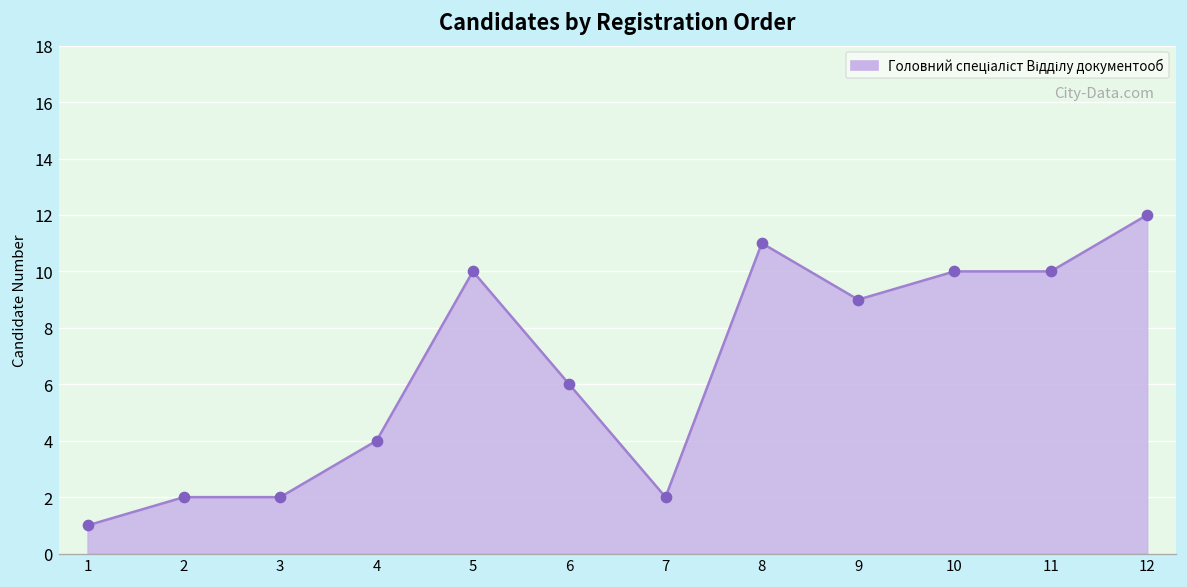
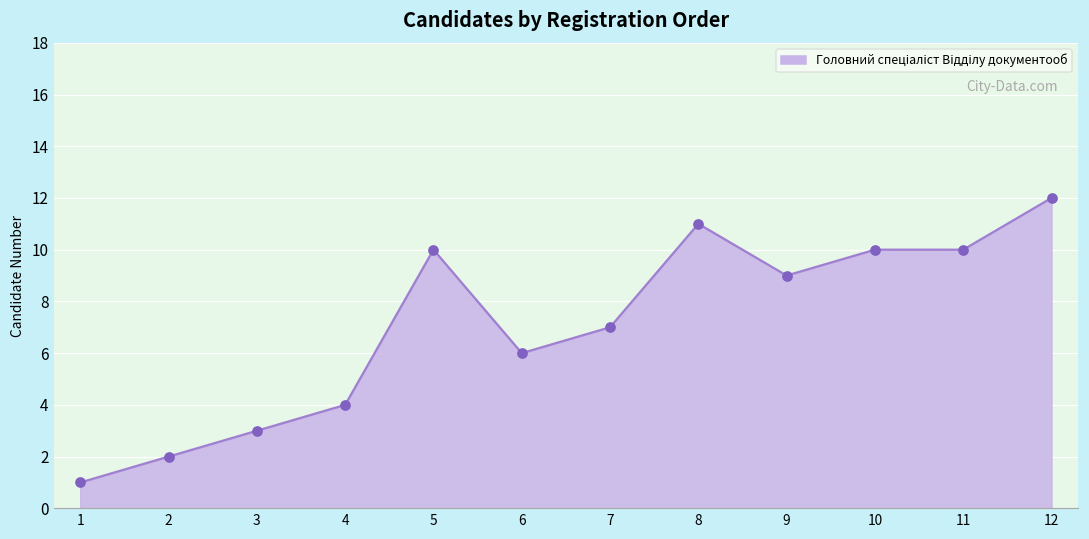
  {
    "1": 1,
    "2": 2,
-   "3": 2,
+   "3": 3,
    "4": 4,
    "5": 10,
    "6": 6,
-   "7": 2,
+   "7": 7,
    "8": 11,
    "9": 9,
    "10": 10,
    "11": 10,
    "12": 12
  }
